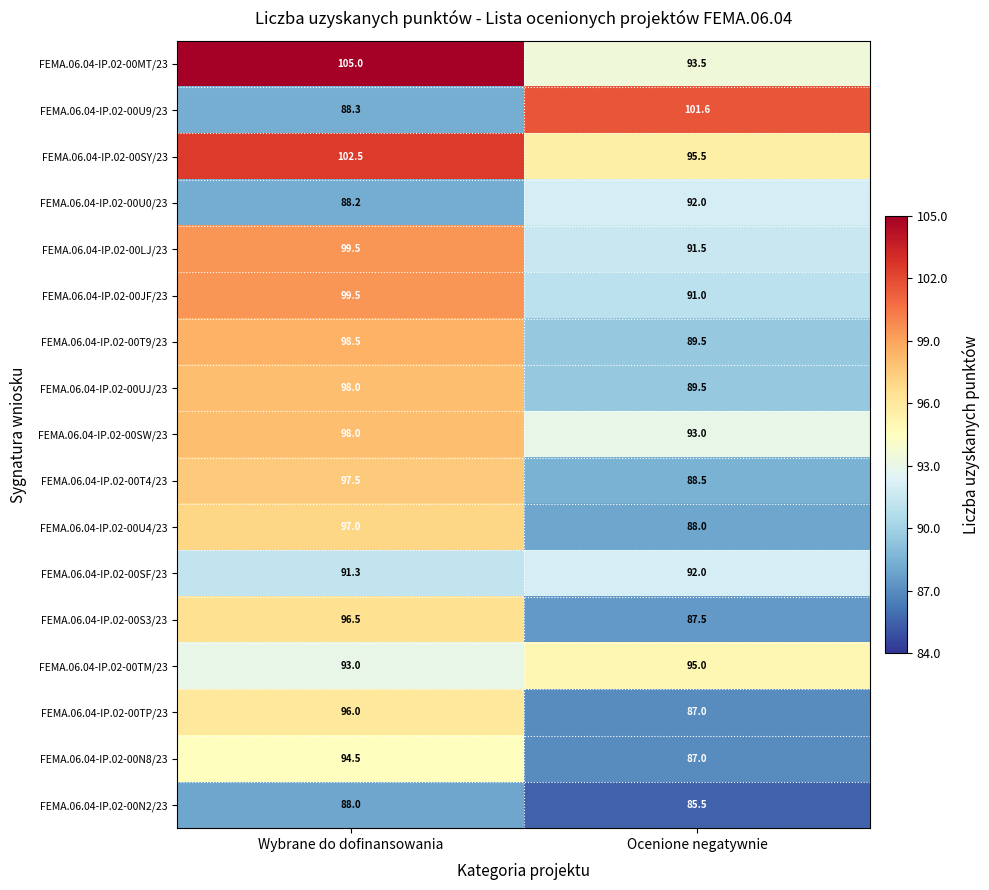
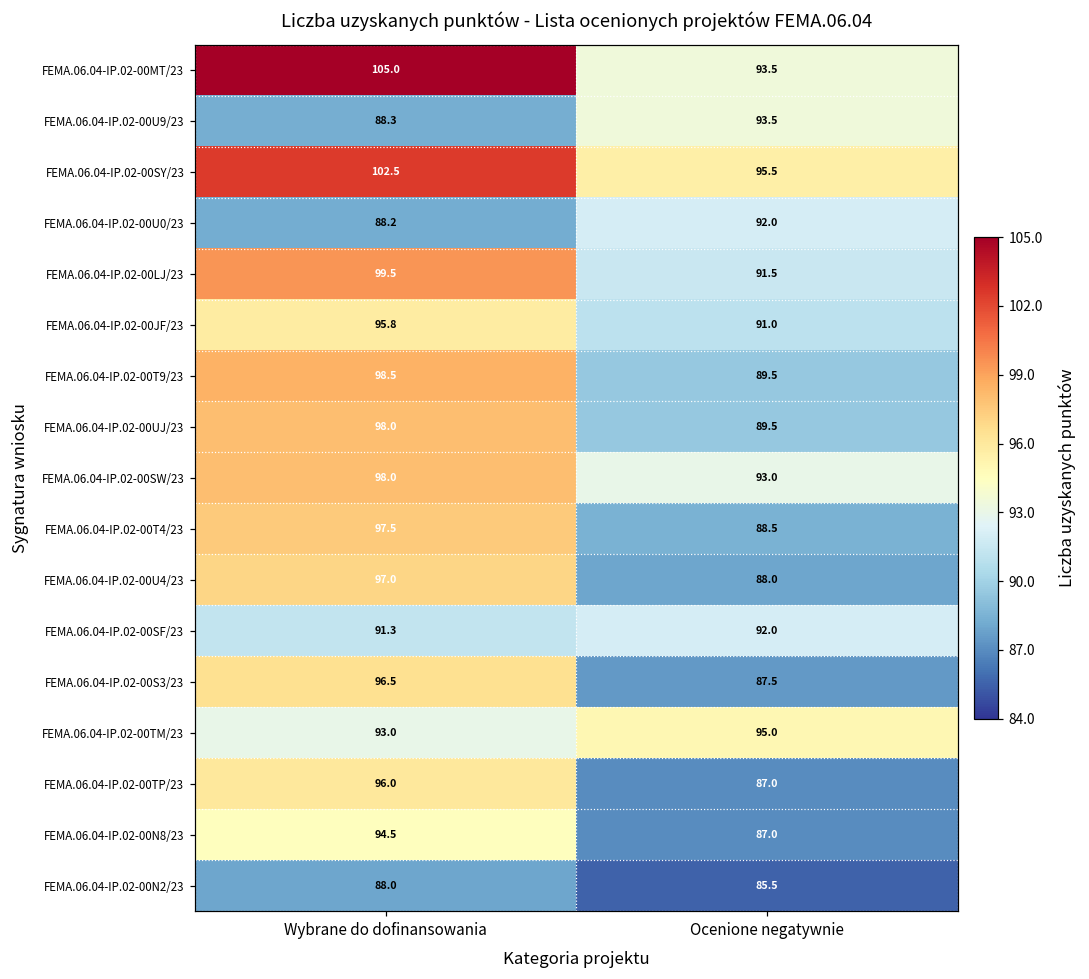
  {
    "FEMA.06.04-IP.02-00MT/23": {
      "Wybrane do dofinansowania": 105.0,
      "Ocenione negatywnie": 93.5
    },
    "FEMA.06.04-IP.02-00U9/23": {
      "Wybrane do dofinansowania": 88.3,
-     "Ocenione negatywnie": 101.6
+     "Ocenione negatywnie": 93.5
    },
    "FEMA.06.04-IP.02-00SY/23": {
      "Wybrane do dofinansowania": 102.5,
      "Ocenione negatywnie": 95.5
    },
    "FEMA.06.04-IP.02-00U0/23": {
      "Wybrane do dofinansowania": 88.2,
      "Ocenione negatywnie": 92.0
    },
    "FEMA.06.04-IP.02-00LJ/23": {
      "Wybrane do dofinansowania": 99.5,
      "Ocenione negatywnie": 91.5
    },
    "FEMA.06.04-IP.02-00JF/23": {
-     "Wybrane do dofinansowania": 99.5,
+     "Wybrane do dofinansowania": 95.8,
      "Ocenione negatywnie": 91.0
    },
    "FEMA.06.04-IP.02-00T9/23": {
      "Wybrane do dofinansowania": 98.5,
      "Ocenione negatywnie": 89.5
    },
    "FEMA.06.04-IP.02-00UJ/23": {
      "Wybrane do dofinansowania": 98.0,
      "Ocenione negatywnie": 89.5
    },
    "FEMA.06.04-IP.02-00SW/23": {
      "Wybrane do dofinansowania": 98.0,
      "Ocenione negatywnie": 93.0
    },
    "FEMA.06.04-IP.02-00T4/23": {
      "Wybrane do dofinansowania": 97.5,
      "Ocenione negatywnie": 88.5
    },
    "FEMA.06.04-IP.02-00U4/23": {
      "Wybrane do dofinansowania": 97.0,
      "Ocenione negatywnie": 88.0
    },
    "FEMA.06.04-IP.02-00SF/23": {
      "Wybrane do dofinansowania": 91.3,
      "Ocenione negatywnie": 92.0
    },
    "FEMA.06.04-IP.02-00S3/23": {
      "Wybrane do dofinansowania": 96.5,
      "Ocenione negatywnie": 87.5
    },
    "FEMA.06.04-IP.02-00TM/23": {
      "Wybrane do dofinansowania": 93.0,
      "Ocenione negatywnie": 95.0
    },
    "FEMA.06.04-IP.02-00TP/23": {
      "Wybrane do dofinansowania": 96.0,
      "Ocenione negatywnie": 87.0
    },
    "FEMA.06.04-IP.02-00N8/23": {
      "Wybrane do dofinansowania": 94.5,
      "Ocenione negatywnie": 87.0
    },
    "FEMA.06.04-IP.02-00N2/23": {
      "Wybrane do dofinansowania": 88.0,
      "Ocenione negatywnie": 85.5
    }
  }
